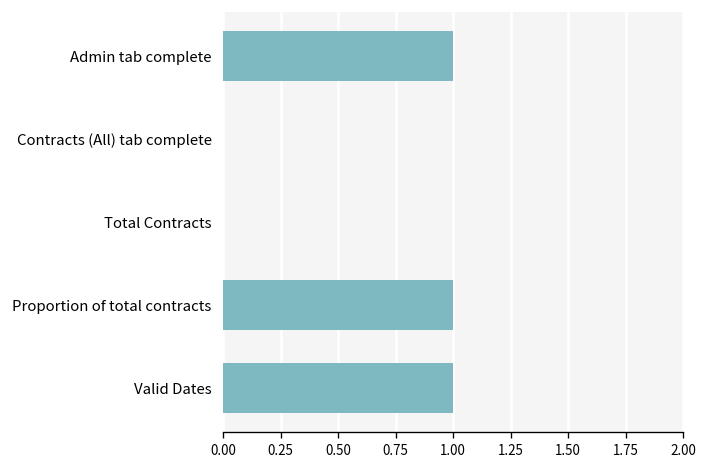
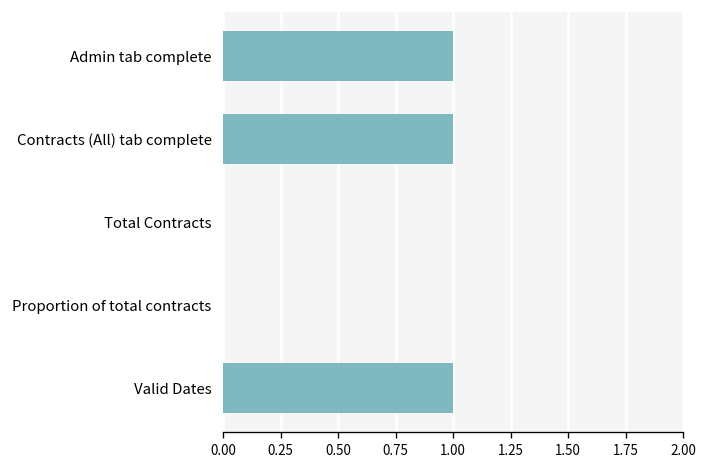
  {
    "Admin tab complete": 1,
-   "Contracts (All) tab complete": 0,
+   "Contracts (All) tab complete": 1,
    "Total Contracts": 0,
-   "Proportion of total contracts": 1,
+   "Proportion of total contracts": 0,
    "Valid Dates": 1
  }
